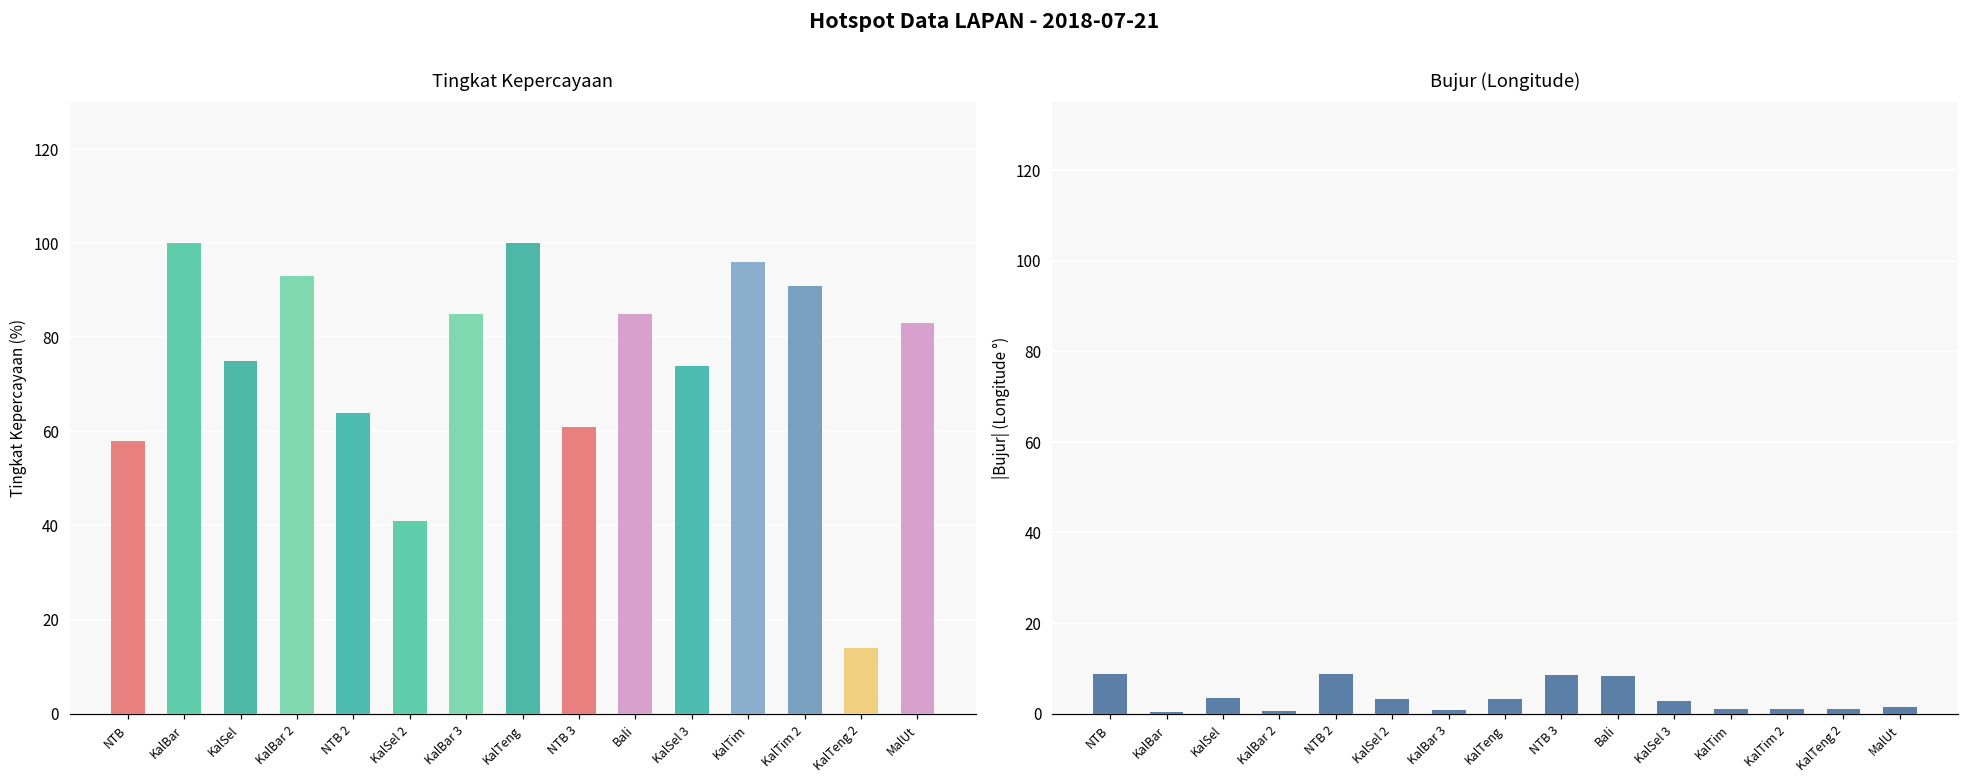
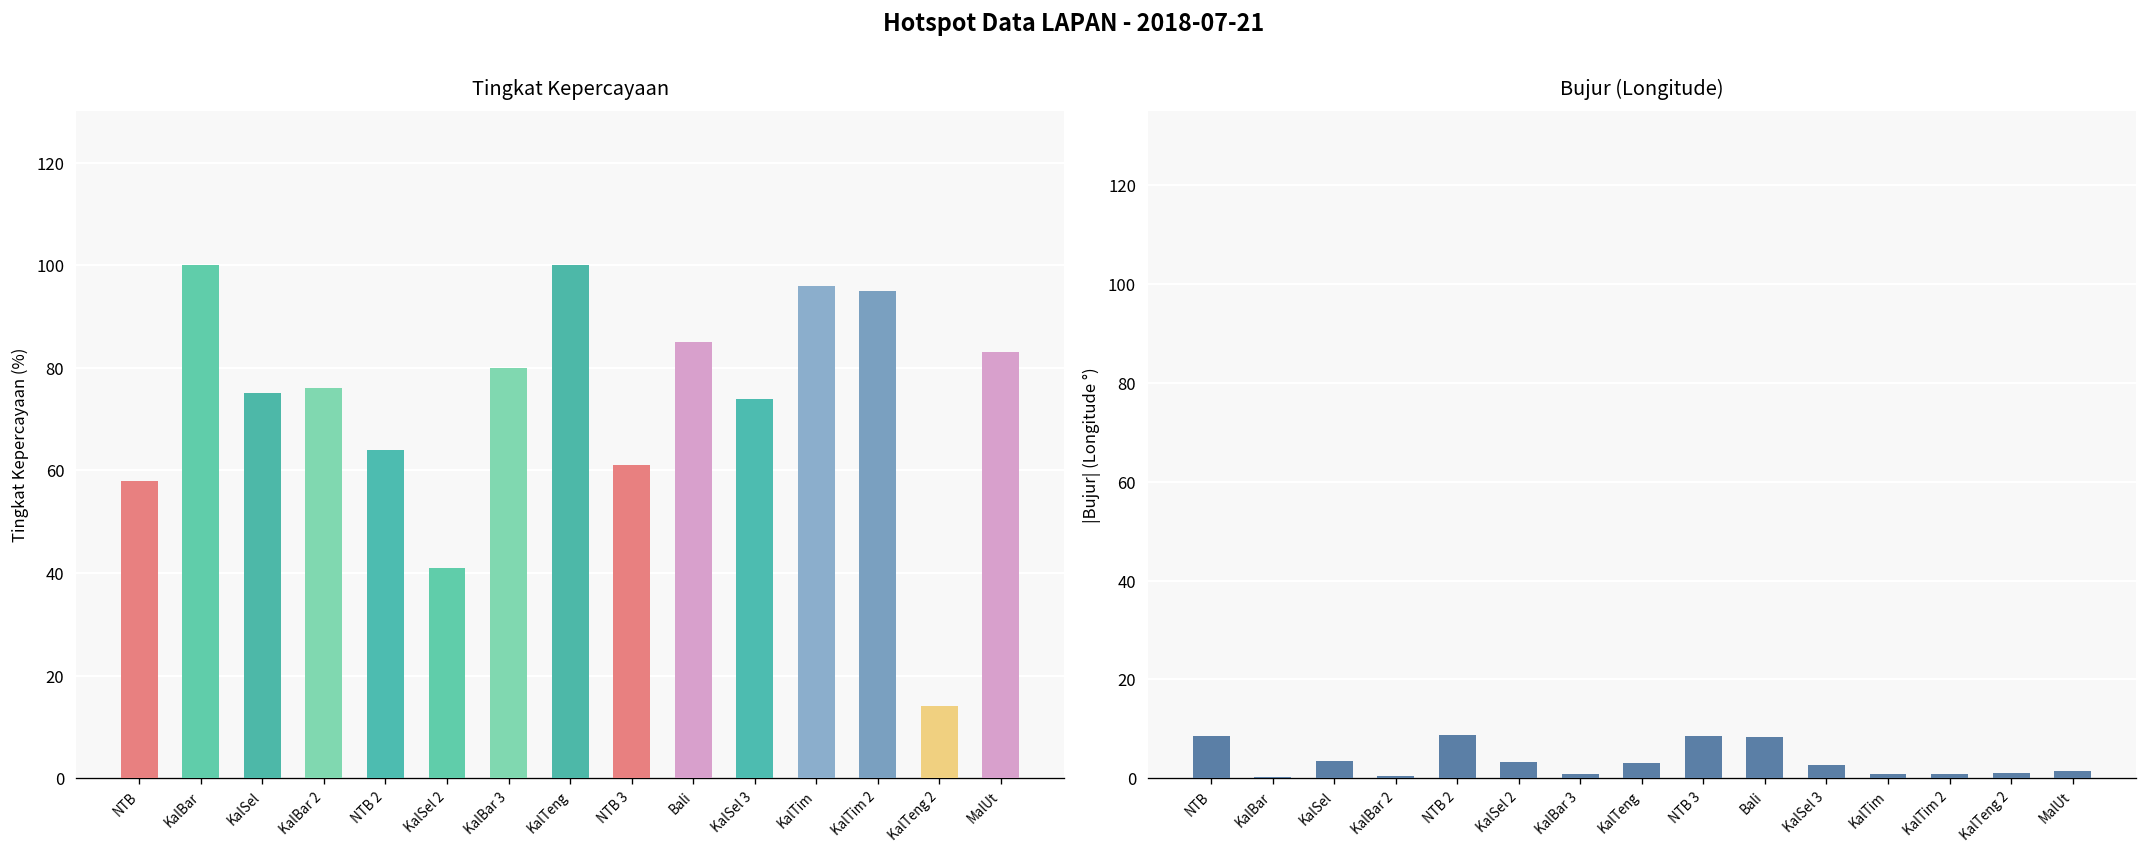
  {
    "Tingkat Kepercayaan": {
      "NTB": 58,
      "KalBar": 100,
      "KalSel": 75,
-     "KalBar 2": 93,
+     "KalBar 2": 76,
      "NTB 2": 64,
      "KalSel 2": 41,
-     "KalBar 3": 85,
+     "KalBar 3": 80,
      "KalTeng": 100,
      "NTB 3": 61,
      "Bali": 85,
      "KalSel 3": 74,
      "KalTim": 96,
-     "KalTim 2": 91,
+     "KalTim 2": 95,
      "KalTeng 2": 14,
      "MalUt": 83
    },
    "Bujur (Longitude)": {
      "NTB": 9,
      "KalSel": 3,
      "NTB 2": 9,
      "KalSel 2": 3,
      "KalBar 3": 1,
      "KalTeng": 3,
      "NTB 3": 8,
      "Bali": 8,
      "KalSel 3": 3,
      "KalTim": 1,
      "KalTim 2": 1,
      "KalTeng 2": 1,
      "MalUt": 1
    }
  }
